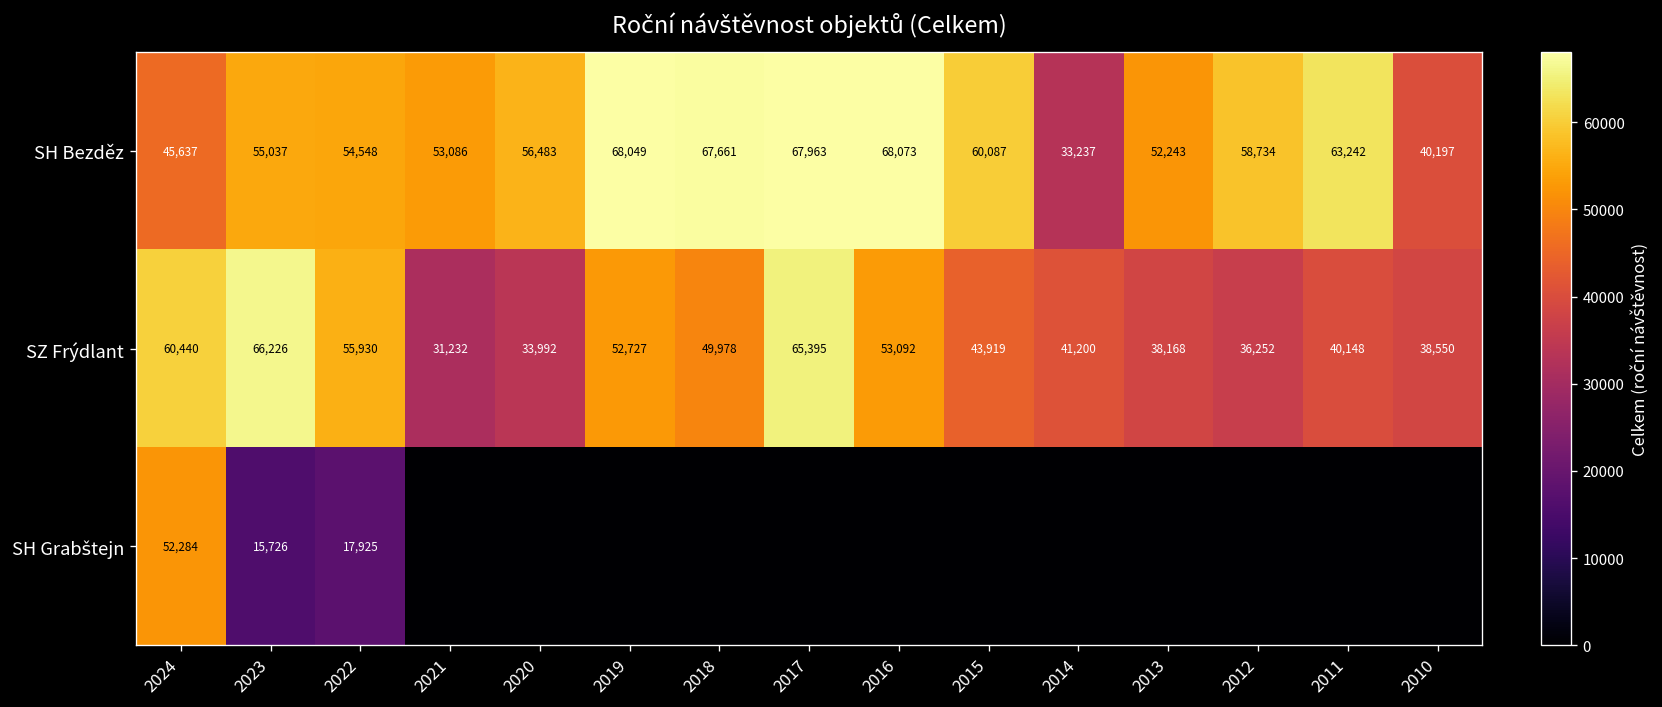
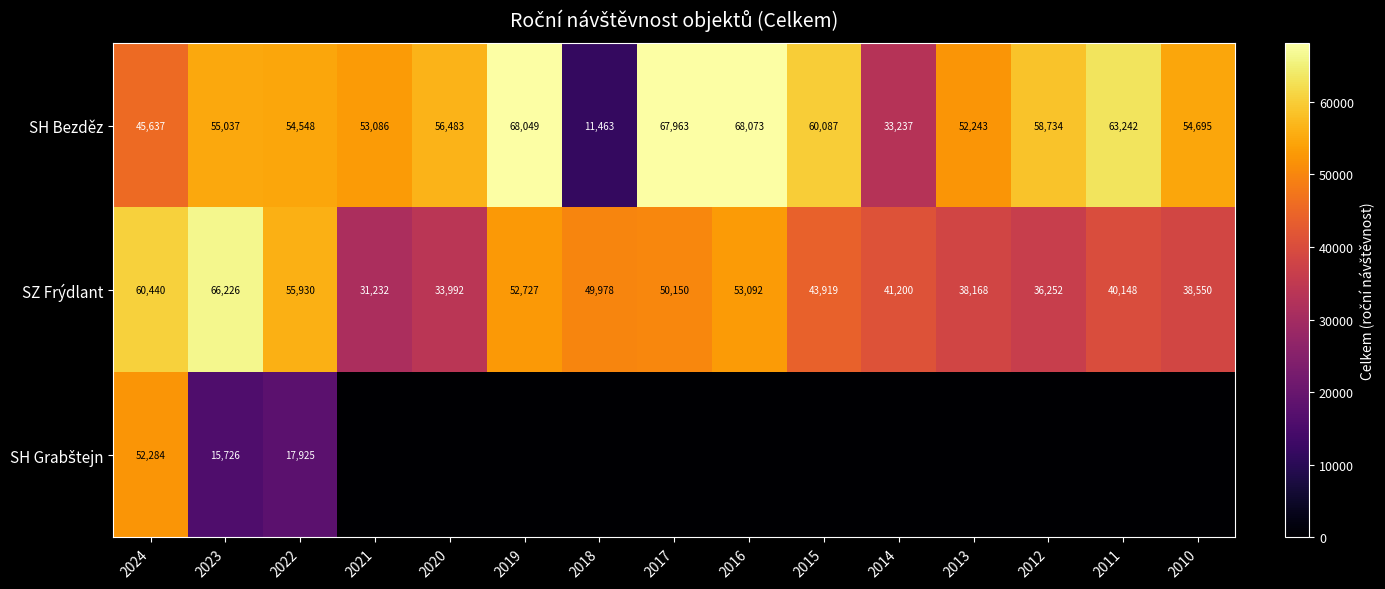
  {
    "SH Bezděz": {
      "2024": "45,637",
      "2023": "55,037",
      "2022": "54,548",
      "2021": "53,086",
      "2020": "56,483",
      "2019": "68,049",
-     "2018": "67,661",
+     "2018": "11,463",
      "2017": "67,963",
      "2016": "68,073",
      "2015": "60,087",
      "2014": "33,237",
      "2013": "52,243",
      "2012": "58,734",
      "2011": "63,242",
-     "2010": "40,197"
+     "2010": "54,695"
    },
    "SZ Frýdlant": {
      "2024": "60,440",
      "2023": "66,226",
      "2022": "55,930",
      "2021": "31,232",
      "2020": "33,992",
      "2019": "52,727",
      "2018": "49,978",
-     "2017": "65,395",
+     "2017": "50,150",
      "2016": "53,092",
      "2015": "43,919",
      "2014": "41,200",
      "2013": "38,168",
      "2012": "36,252",
      "2011": "40,148",
      "2010": "38,550"
    },
    "SH Grabštejn": {
      "2024": "52,284",
      "2023": "15,726",
      "2022": "17,925"
    }
  }
